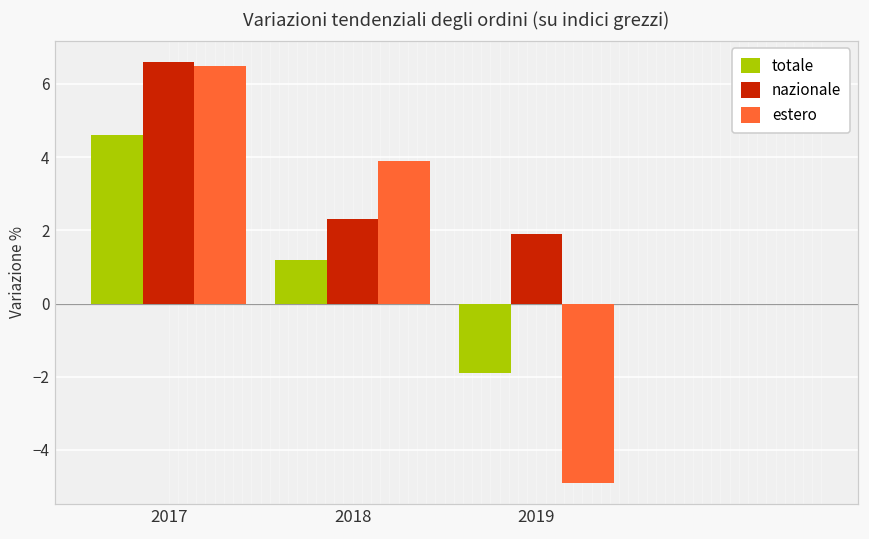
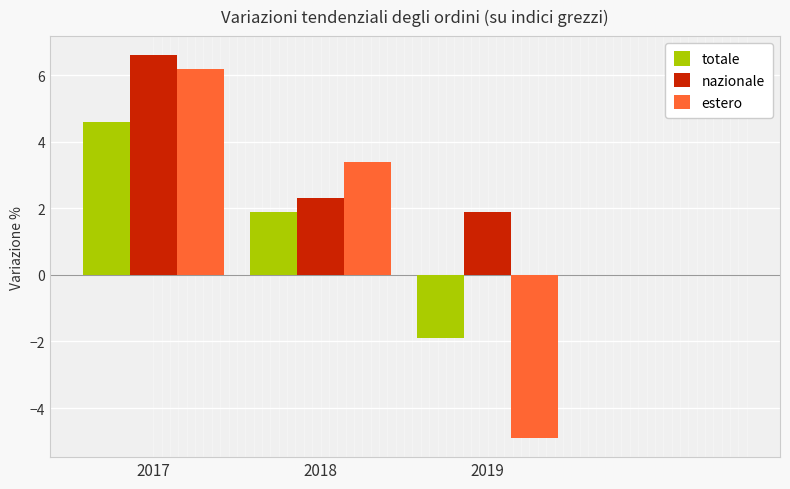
  {
    "totale": {
      "2017": 4.6,
-     "2018": 1.2,
+     "2018": 1.9,
      "2019": -1.9
    },
    "nazionale": {
      "2017": 6.6,
      "2018": 2.3,
      "2019": 1.9
    },
    "estero": {
-     "2017": 6.5,
-     "2018": 3.9,
+     "2017": 6.2,
+     "2018": 3.4,
      "2019": -4.9
    }
  }
